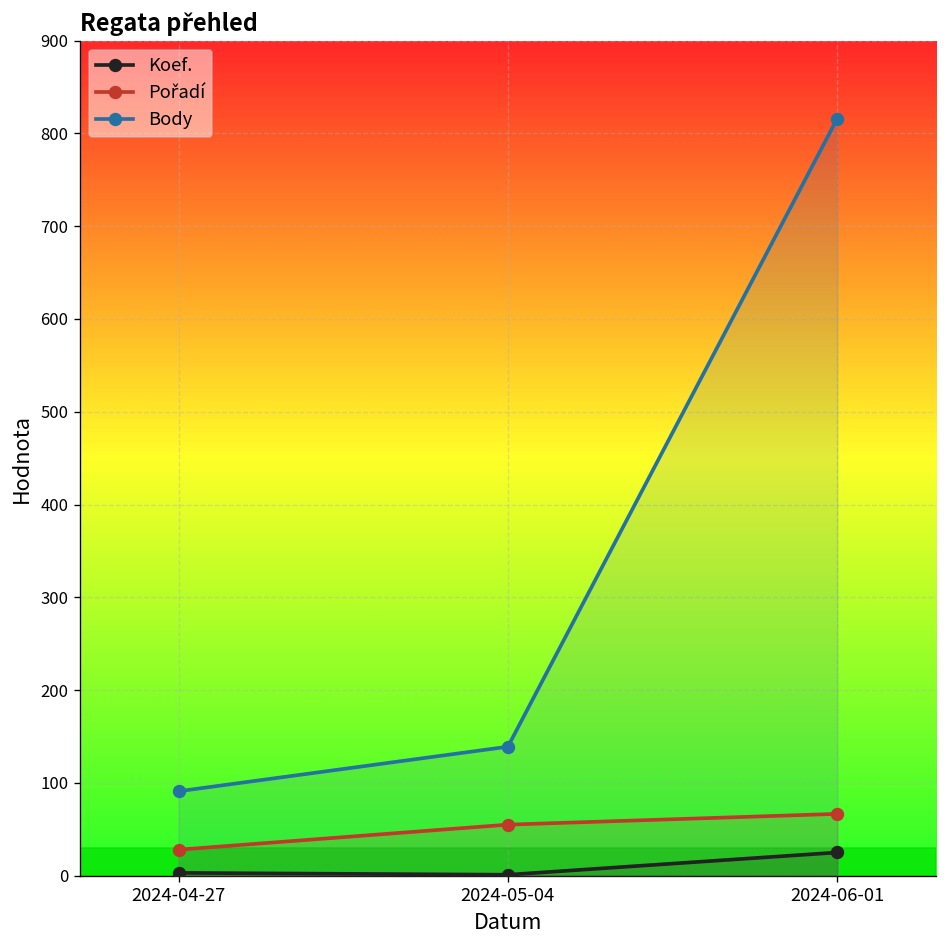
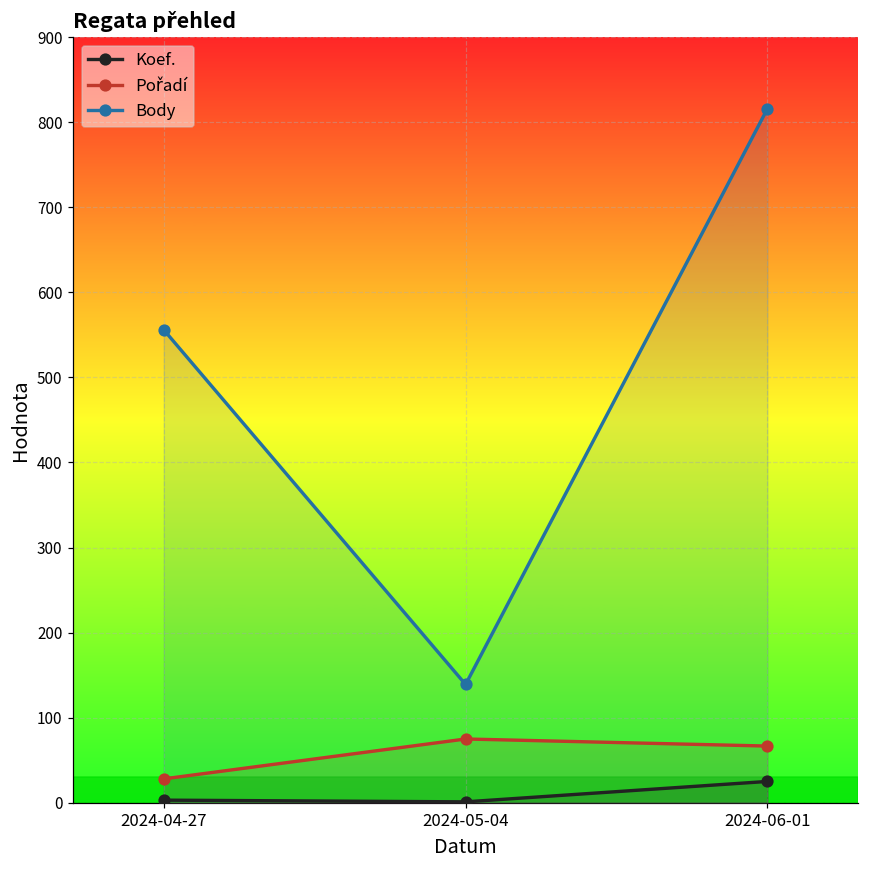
  {
    "Pořadí": {
-     "2024-05-04": 60,
+     "2024-05-04": 70,
      "2024-06-01": 70
    },
    "Body": {
-     "2024-04-27": 90,
+     "2024-04-27": 560,
      "2024-05-04": 140,
      "2024-06-01": 820
    }
  }
